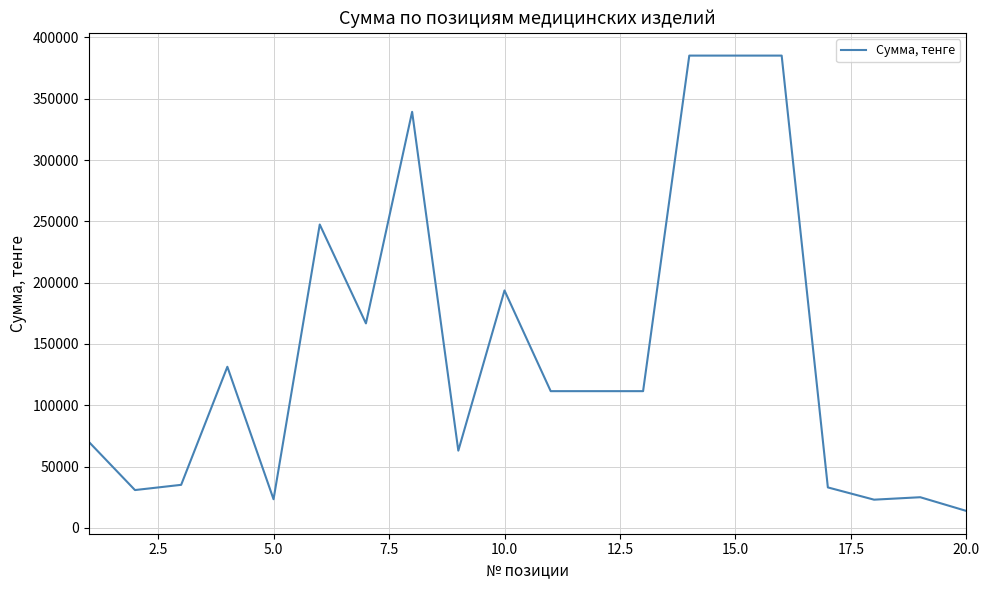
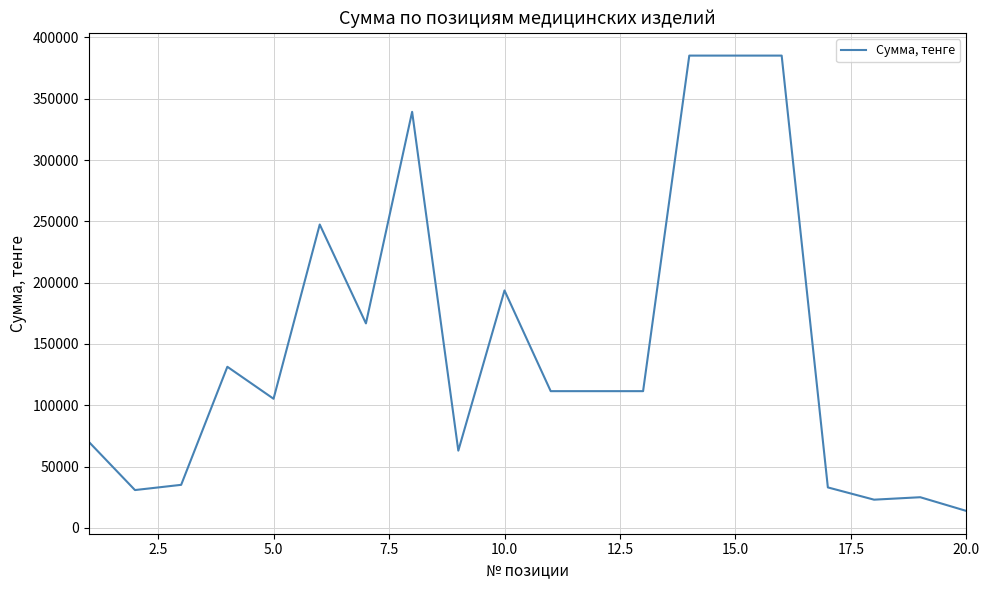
  {
-   "5.0": 23000,
+   "5.0": 105000,
    "10.0": 194000,
    "15.0": 385000,
    "20.0": 14000
  }
